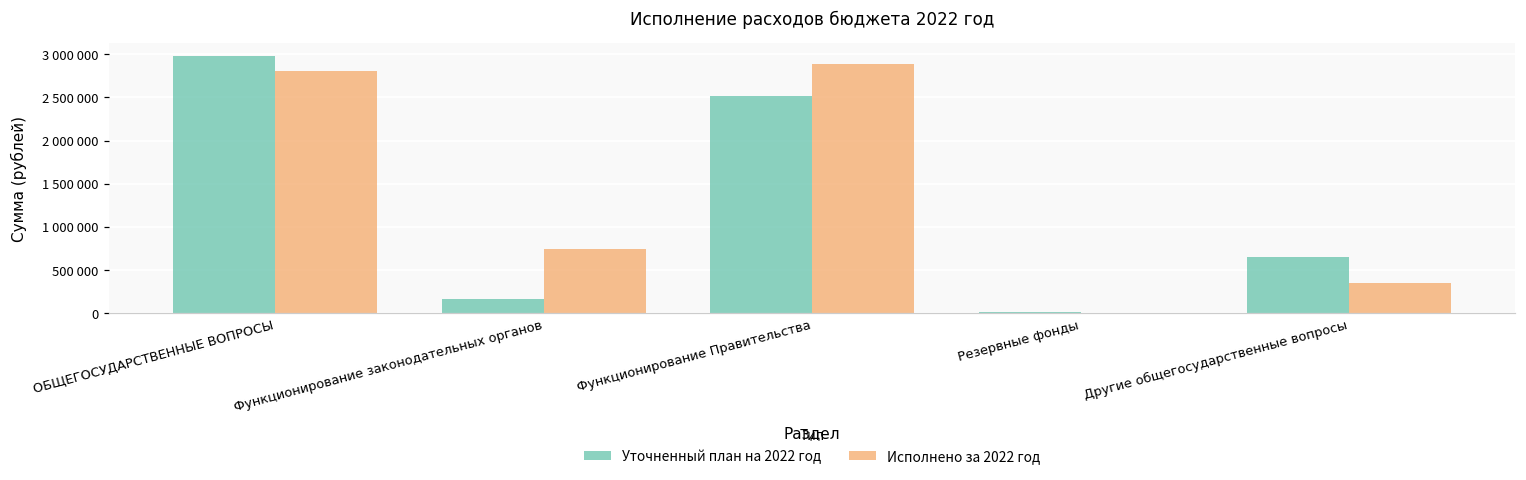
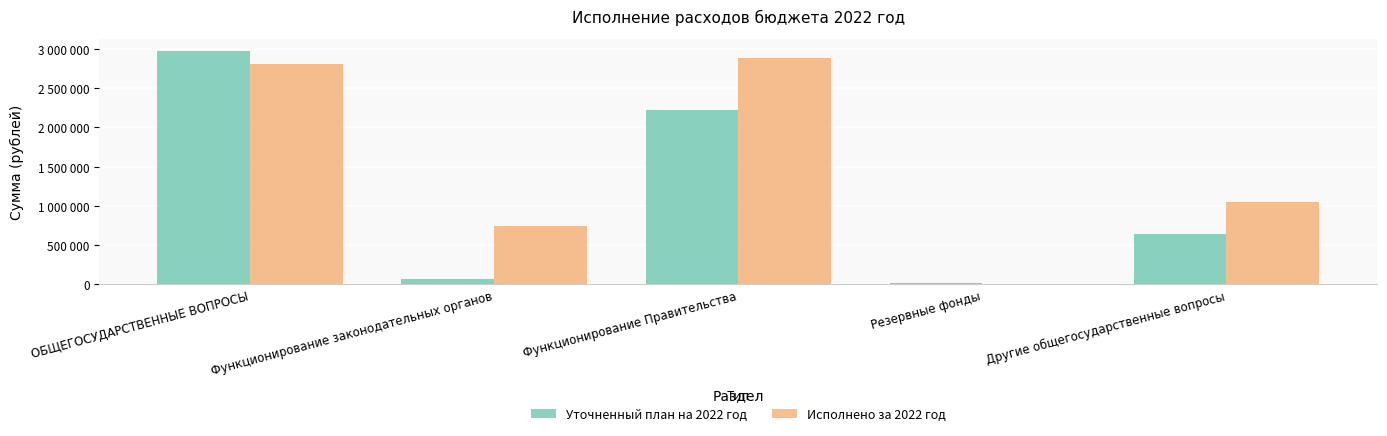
  {
    "Уточненный план на 2022 год": {
      "ОБЩЕГОСУДАРСТВЕННЫЕ ВОПРОСЫ": 3000000,
-     "Функционирование законодательных органов": 200000,
-     "Функционирование Правительства": 2500000,
+     "Функционирование законодательных органов": 100000,
+     "Функционирование Правительства": 2200000,
      "Другие общегосударственные вопросы": 600000
    },
    "Исполнено за 2022 год": {
      "ОБЩЕГОСУДАРСТВЕННЫЕ ВОПРОСЫ": 2800000,
      "Функционирование законодательных органов": 700000,
      "Функционирование Правительства": 2900000,
      "Резервные фонды": 0,
-     "Другие общегосударственные вопросы": 400000
+     "Другие общегосударственные вопросы": 1000000
    }
  }
